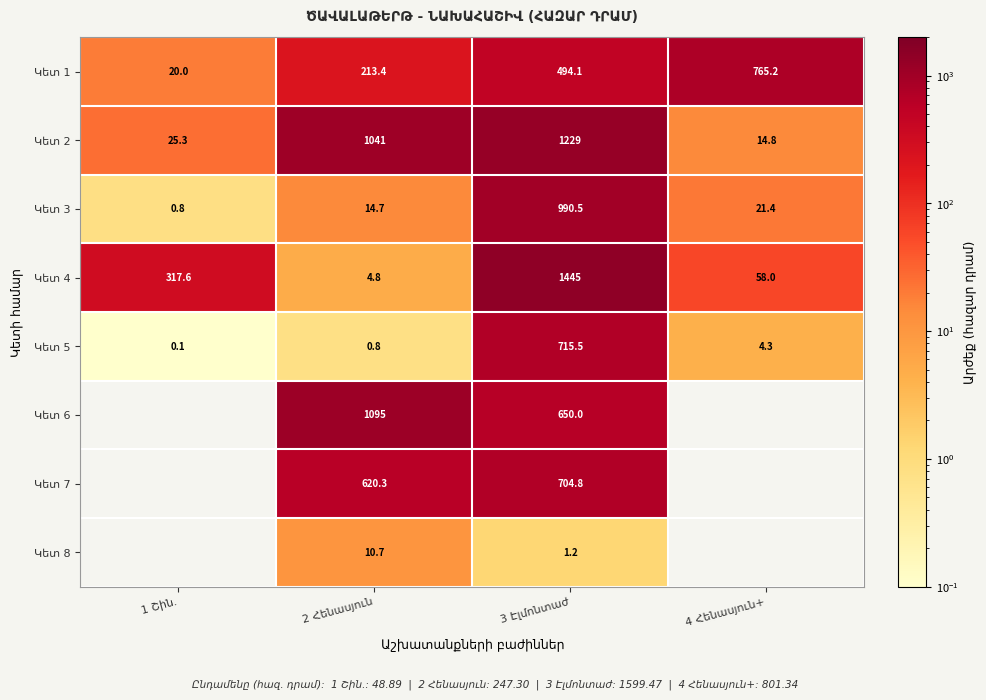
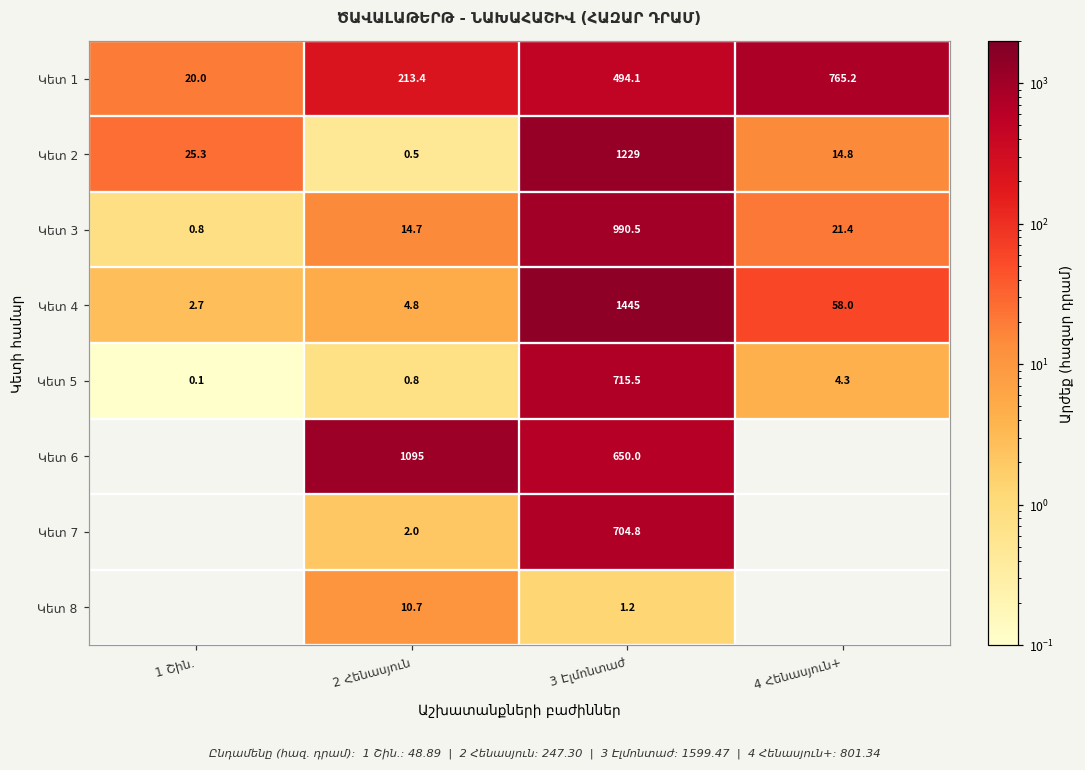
  {
    "Կետ 1": {
      "1 Շին.": 20.0,
      "2 Հենասյուն": 213.4,
      "3 Էլմոնտաժ": 494.1,
      "4 Հենասյուն+": 765.2
    },
    "Կետ 2": {
      "1 Շին.": 25.3,
-     "2 Հենասյուն": 1041,
+     "2 Հենասյուն": 0.5,
      "3 Էլմոնտաժ": 1229,
      "4 Հենասյուն+": 14.8
    },
    "Կետ 3": {
      "1 Շին.": 0.8,
      "2 Հենասյուն": 14.7,
      "3 Էլմոնտաժ": 990.5,
      "4 Հենասյուն+": 21.4
    },
    "Կետ 4": {
-     "1 Շին.": 317.6,
+     "1 Շին.": 2.7,
      "2 Հենասյուն": 4.8,
      "3 Էլմոնտաժ": 1445,
      "4 Հենասյուն+": 58.0
    },
    "Կետ 5": {
      "1 Շին.": 0.1,
      "2 Հենասյուն": 0.8,
      "3 Էլմոնտաժ": 715.5,
      "4 Հենասյուն+": 4.3
    },
    "Կետ 6": {
      "2 Հենասյուն": 1095,
      "3 Էլմոնտաժ": 650.0
    },
    "Կետ 7": {
-     "2 Հենասյուն": 620.3,
+     "2 Հենասյուն": 2.0,
      "3 Էլմոնտաժ": 704.8
    },
    "Կետ 8": {
      "2 Հենասյուն": 10.7,
      "3 Էլմոնտաժ": 1.2
    }
  }
